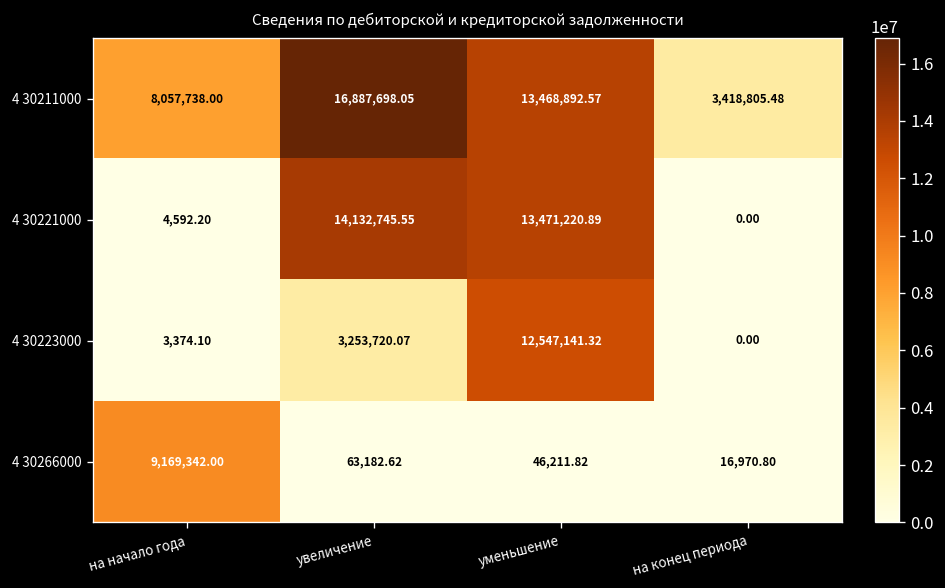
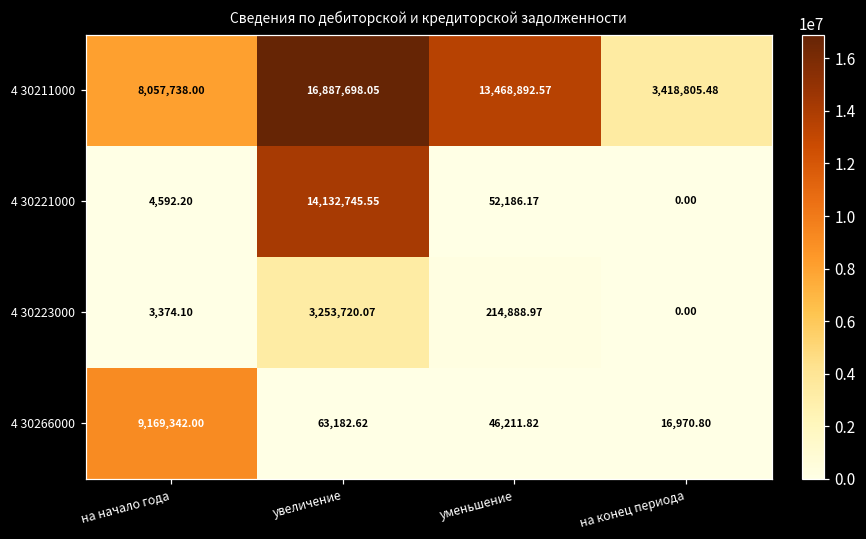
  {
    "4 30211000": {
      "на начало года": "8,057,738.00",
      "увеличение": "16,887,698.05",
      "уменьшение": "13,468,892.57",
      "на конец периода": "3,418,805.48"
    },
    "4 30221000": {
      "на начало года": "4,592.20",
      "увеличение": "14,132,745.55",
-     "уменьшение": "13,471,220.89",
+     "уменьшение": "52,186.17",
      "на конец периода": "0.00"
    },
    "4 30223000": {
      "на начало года": "3,374.10",
      "увеличение": "3,253,720.07",
-     "уменьшение": "12,547,141.32",
+     "уменьшение": "214,888.97",
      "на конец периода": "0.00"
    },
    "4 30266000": {
      "на начало года": "9,169,342.00",
      "увеличение": "63,182.62",
      "уменьшение": "46,211.82",
      "на конец периода": "16,970.80"
    }
  }
